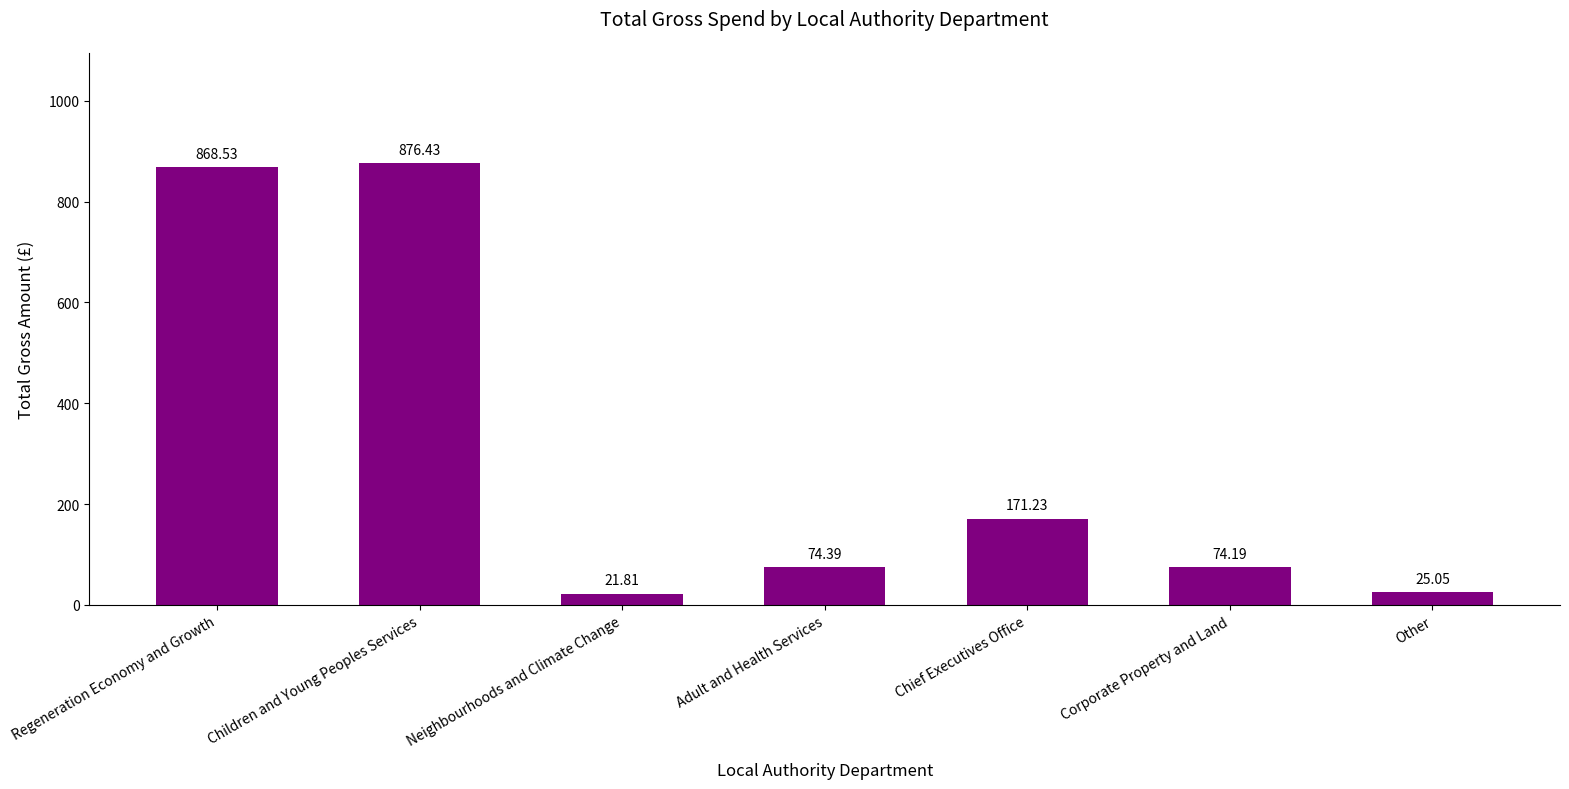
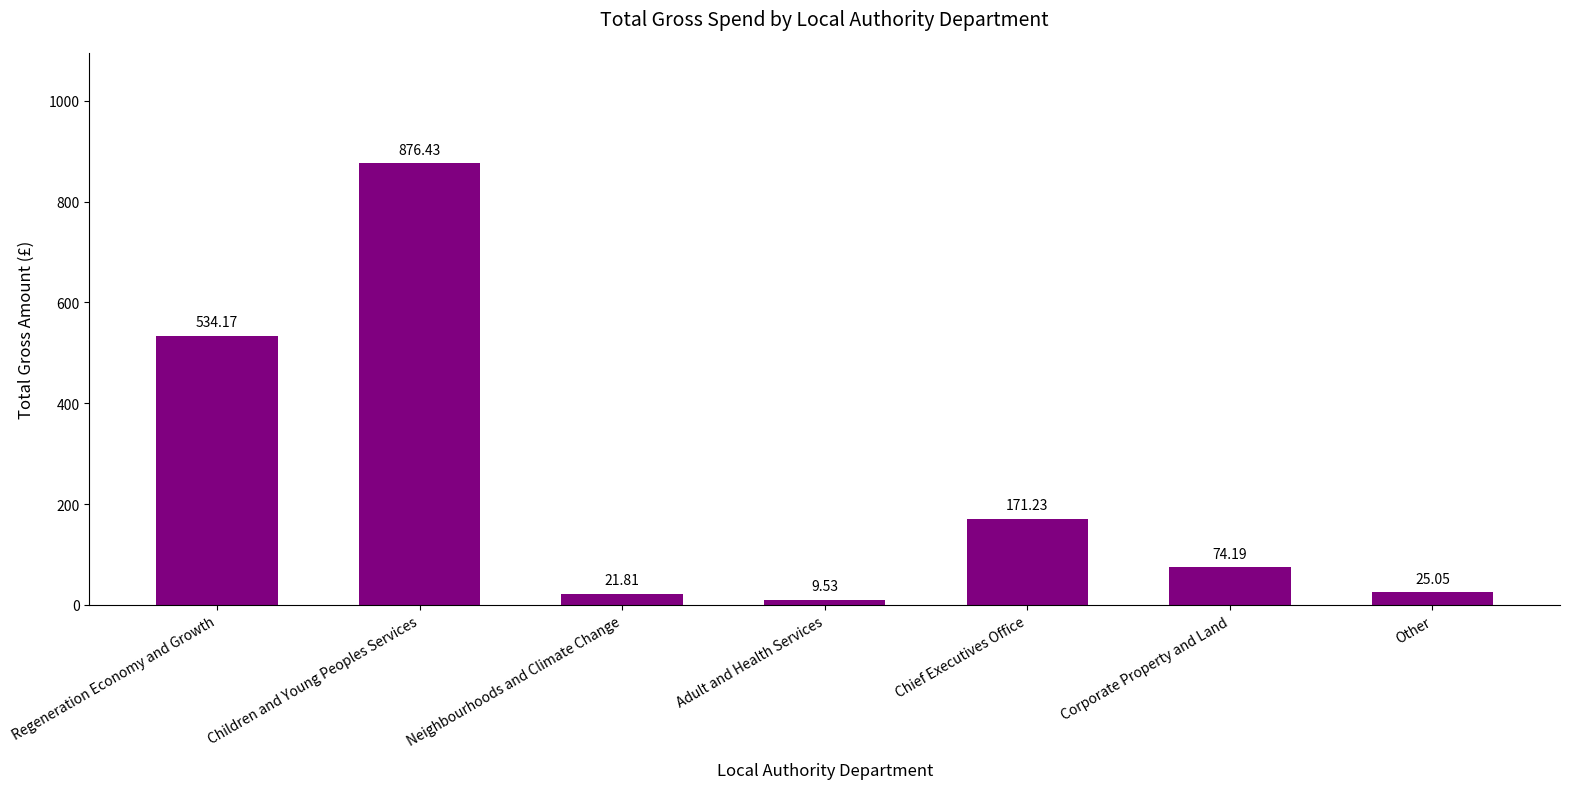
  {
-   "Regeneration Economy and Growth": 868.53,
+   "Regeneration Economy and Growth": 534.17,
    "Children and Young Peoples Services": 876.43,
    "Neighbourhoods and Climate Change": 21.81,
-   "Adult and Health Services": 74.39,
+   "Adult and Health Services": 9.53,
    "Chief Executives Office": 171.23,
    "Corporate Property and Land": 74.19,
    "Other": 25.05
  }
